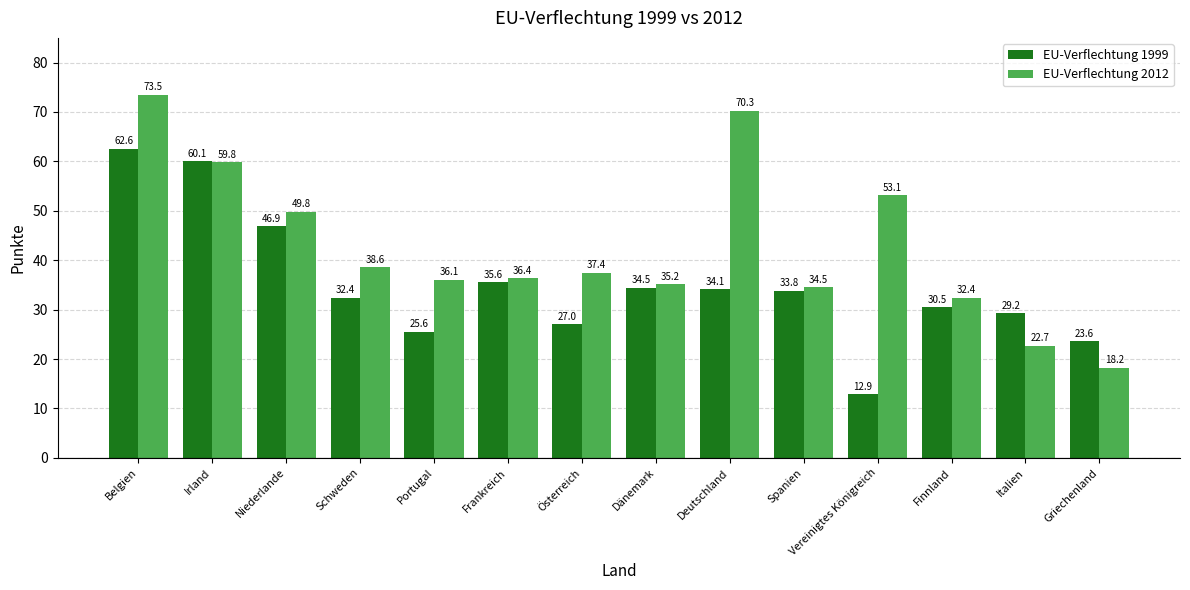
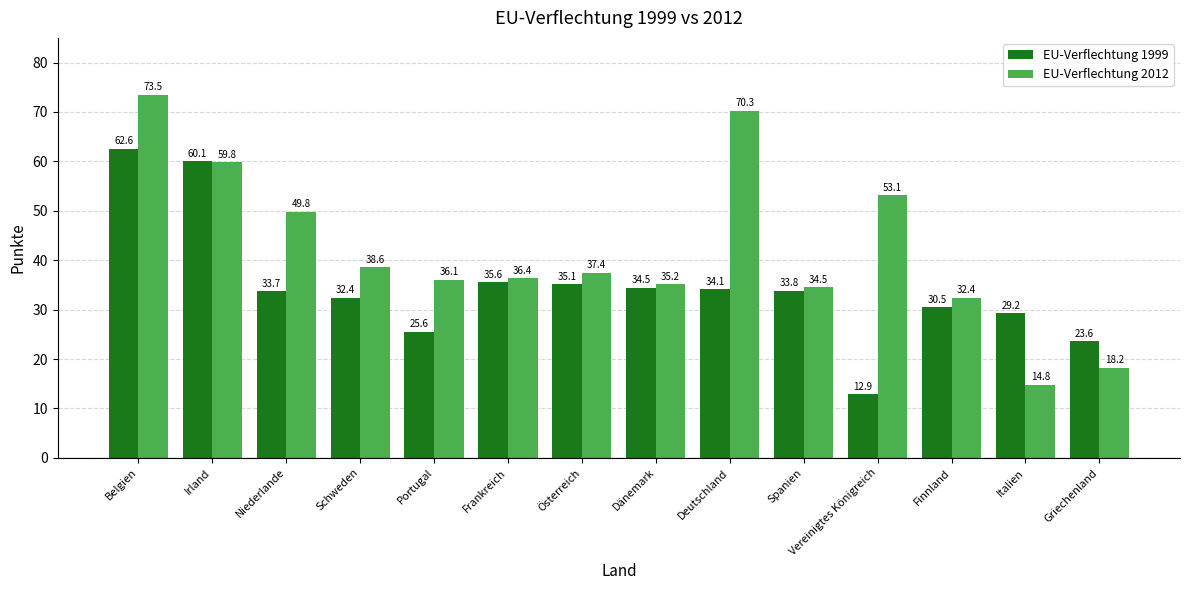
  {
    "EU-Verflechtung 1999": {
      "Belgien": 62.6,
      "Irland": 60.1,
-     "Niederlande": 46.9,
+     "Niederlande": 33.7,
      "Schweden": 32.4,
      "Portugal": 25.6,
      "Frankreich": 35.6,
-     "Österreich": 27.0,
+     "Österreich": 35.1,
      "Dänemark": 34.5,
      "Deutschland": 34.1,
      "Spanien": 33.8,
      "Vereinigtes Königreich": 12.9,
      "Finnland": 30.5,
      "Italien": 29.2,
      "Griechenland": 23.6
    },
    "EU-Verflechtung 2012": {
      "Belgien": 73.5,
      "Irland": 59.8,
      "Niederlande": 49.8,
      "Schweden": 38.6,
      "Portugal": 36.1,
      "Frankreich": 36.4,
      "Österreich": 37.4,
      "Dänemark": 35.2,
      "Deutschland": 70.3,
      "Spanien": 34.5,
      "Vereinigtes Königreich": 53.1,
      "Finnland": 32.4,
-     "Italien": 22.7,
+     "Italien": 14.8,
      "Griechenland": 18.2
    }
  }
